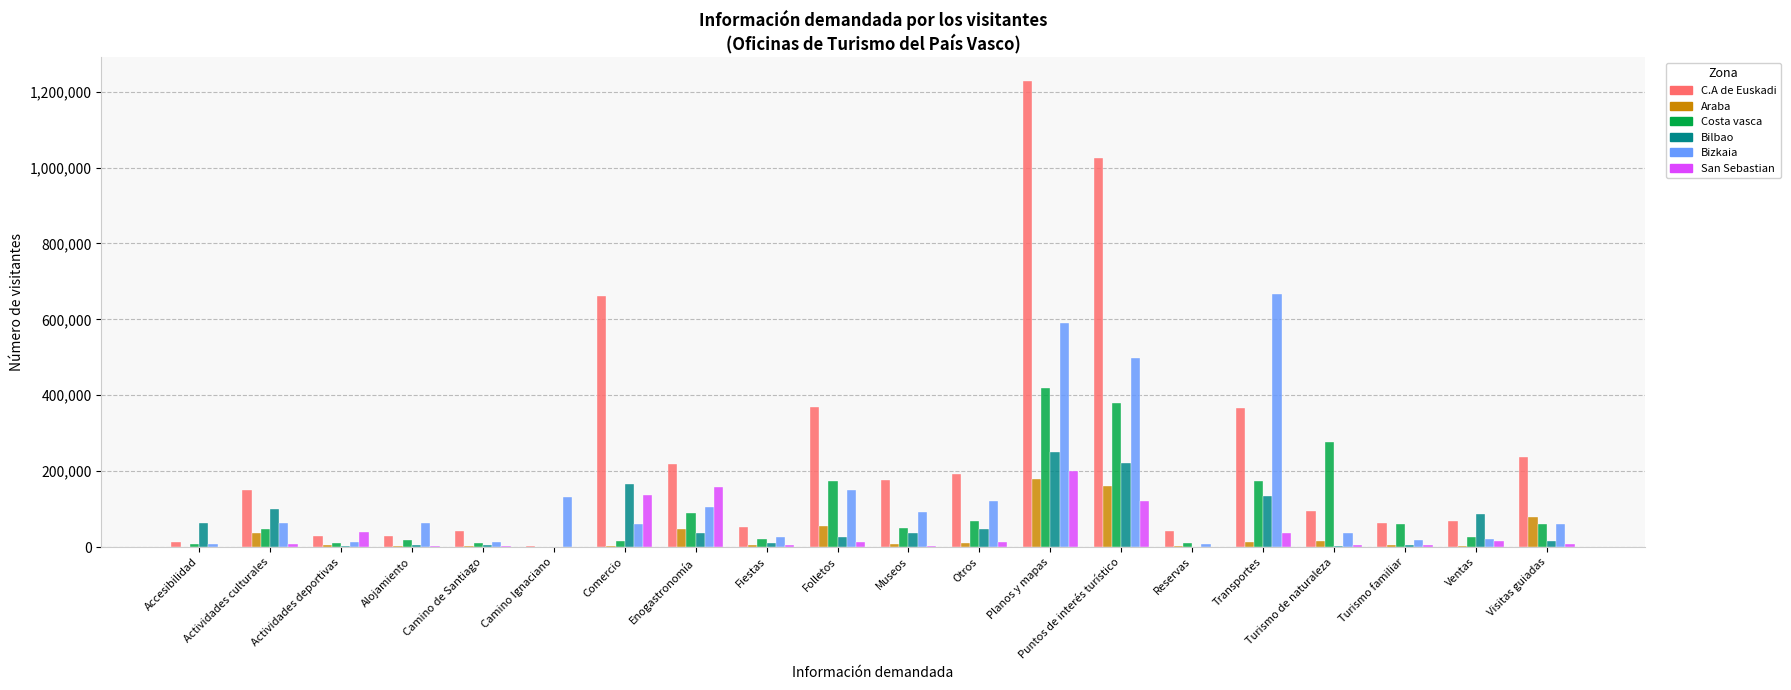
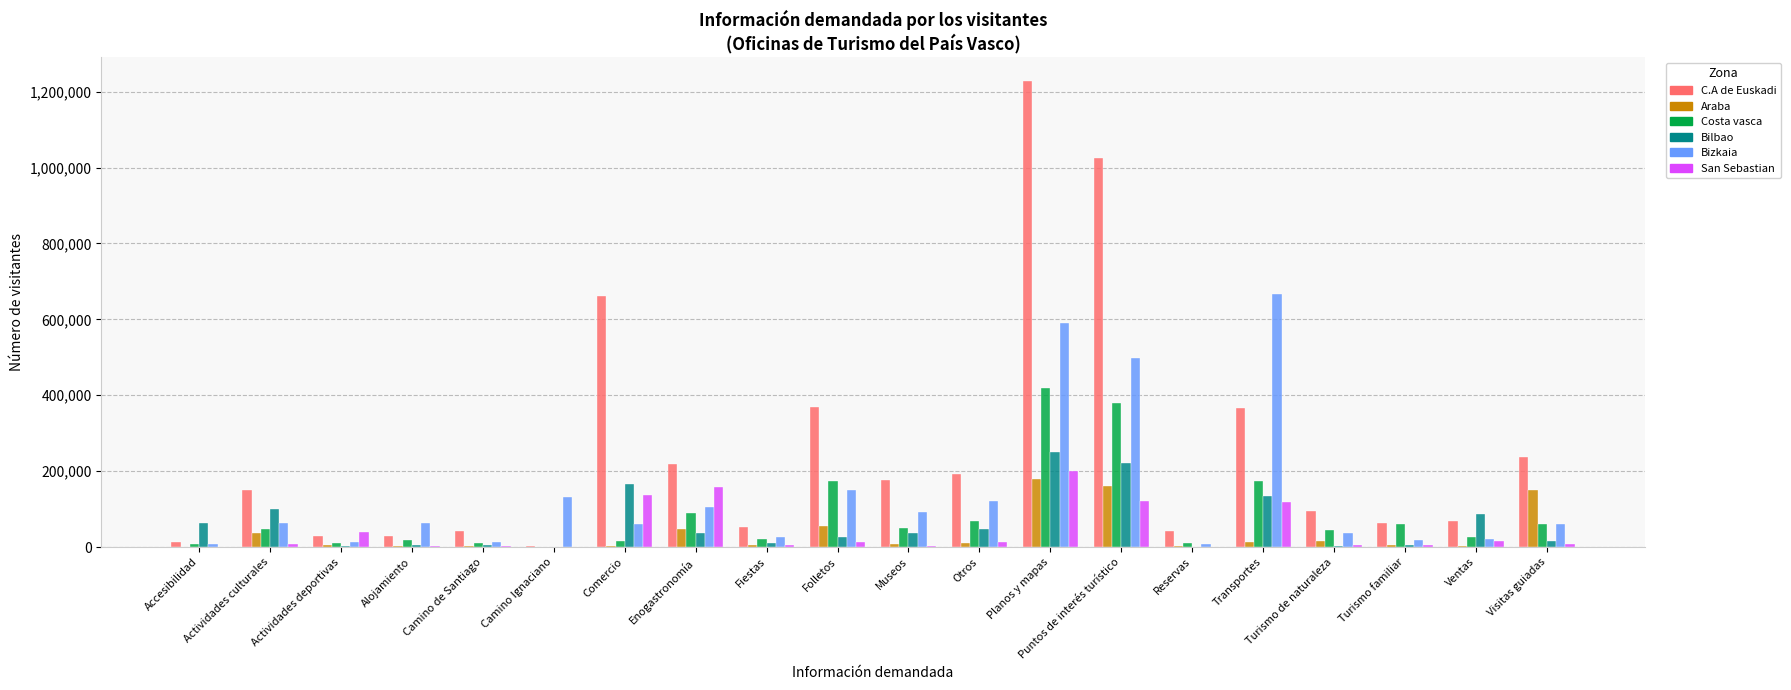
  {
    "C.A de Euskadi": {
      "Accesibilidad": "10,000",
      "Actividades culturales": "150,000",
      "Actividades deportivas": "30,000",
      "Alojamiento": "30,000",
      "Camino de Santiago": "40,000",
      "Comercio": "660,000",
      "Enogastronomía": "220,000",
      "Fiestas": "50,000",
      "Folletos": "370,000",
      "Museos": "180,000",
      "Otros": "190,000",
      "Planos y mapas": "1,230,000",
      "Puntos de interés turístico": "1,030,000",
      "Reservas": "40,000",
      "Transportes": "370,000",
      "Turismo de naturaleza": "90,000",
      "Turismo familiar": "60,000",
      "Ventas": "70,000",
      "Visitas guiadas": "240,000"
    },
    "Araba": {
      "Actividades culturales": "40,000",
      "Enogastronomía": "50,000",
      "Folletos": "50,000",
      "Museos": "10,000",
      "Otros": "10,000",
      "Planos y mapas": "180,000",
      "Puntos de interés turístico": "160,000",
      "Transportes": "10,000",
      "Turismo de naturaleza": "20,000",
-     "Visitas guiadas": "80,000"
+     "Visitas guiadas": "150,000"
    },
    "Costa vasca": {
      "Accesibilidad": "10,000",
      "Actividades culturales": "50,000",
      "Actividades deportivas": "10,000",
      "Alojamiento": "20,000",
      "Camino de Santiago": "10,000",
      "Comercio": "20,000",
      "Enogastronomía": "90,000",
      "Fiestas": "20,000",
      "Folletos": "170,000",
      "Museos": "50,000",
      "Otros": "70,000",
      "Planos y mapas": "420,000",
      "Puntos de interés turístico": "380,000",
      "Reservas": "10,000",
      "Transportes": "170,000",
-     "Turismo de naturaleza": "280,000",
+     "Turismo de naturaleza": "40,000",
      "Turismo familiar": "60,000",
      "Ventas": "30,000",
      "Visitas guiadas": "60,000"
    },
    "Bilbao": {
      "Accesibilidad": "60,000",
      "Actividades culturales": "100,000",
      "Comercio": "170,000",
      "Enogastronomía": "40,000",
      "Fiestas": "10,000",
      "Folletos": "30,000",
      "Museos": "40,000",
      "Otros": "50,000",
      "Planos y mapas": "250,000",
      "Puntos de interés turístico": "220,000",
      "Transportes": "140,000",
      "Ventas": "90,000",
      "Visitas guiadas": "20,000"
    },
    "Bizkaia": {
      "Accesibilidad": "10,000",
      "Actividades culturales": "60,000",
      "Actividades deportivas": "10,000",
      "Alojamiento": "60,000",
      "Camino de Santiago": "10,000",
      "Camino Ignaciano": "130,000",
      "Comercio": "60,000",
      "Enogastronomía": "110,000",
      "Fiestas": "30,000",
      "Folletos": "150,000",
      "Museos": "90,000",
      "Otros": "120,000",
      "Planos y mapas": "590,000",
      "Puntos de interés turístico": "500,000",
      "Reservas": "10,000",
      "Transportes": "670,000",
      "Turismo de naturaleza": "40,000",
      "Turismo familiar": "20,000",
      "Ventas": "20,000",
      "Visitas guiadas": "60,000"
    },
    "San Sebastian": {
      "Actividades culturales": "10,000",
      "Actividades deportivas": "40,000",
      "Comercio": "140,000",
      "Enogastronomía": "160,000",
      "Folletos": "10,000",
      "Otros": "10,000",
      "Planos y mapas": "200,000",
      "Puntos de interés turístico": "120,000",
-     "Transportes": "40,000",
+     "Transportes": "120,000",
      "Ventas": "10,000",
      "Visitas guiadas": "10,000"
    }
  }
